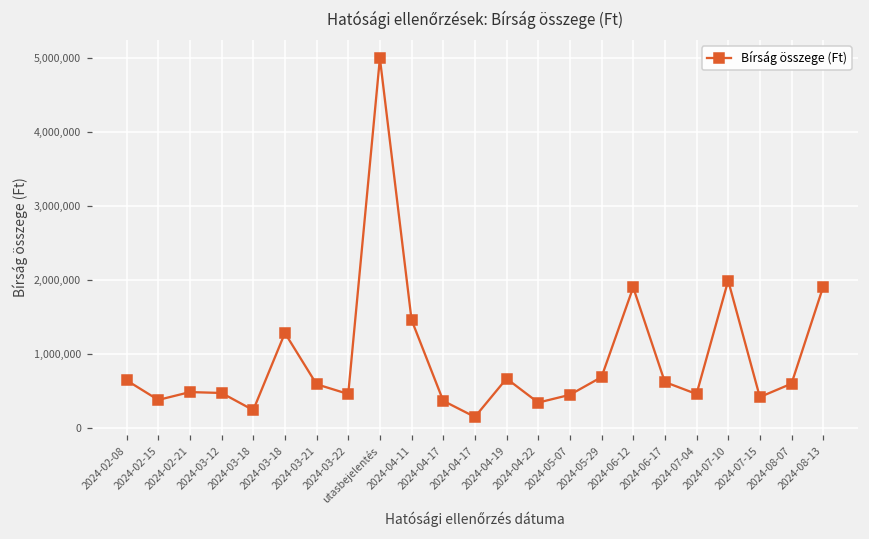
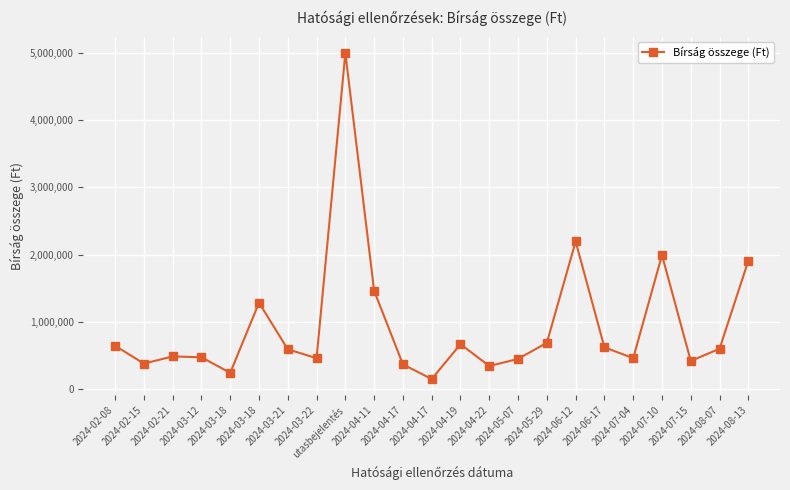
  {
    "2024-02-08": "600,000",
    "2024-02-15": "400,000",
    "2024-02-21": "500,000",
    "2024-03-12": "500,000",
    "2024-03-21": "600,000",
    "2024-03-22": "500,000",
    "utasbejelentés": "5,000,000",
    "2024-04-11": "1,500,000",
    "2024-04-19": "700,000",
    "2024-04-22": "300,000",
    "2024-05-07": "400,000",
    "2024-05-29": "700,000",
-   "2024-06-12": "1,900,000",
+   "2024-06-12": "2,200,000",
    "2024-06-17": "600,000",
    "2024-07-04": "500,000",
    "2024-07-10": "2,000,000",
    "2024-07-15": "400,000",
    "2024-08-07": "600,000",
    "2024-08-13": "1,900,000"
  }
